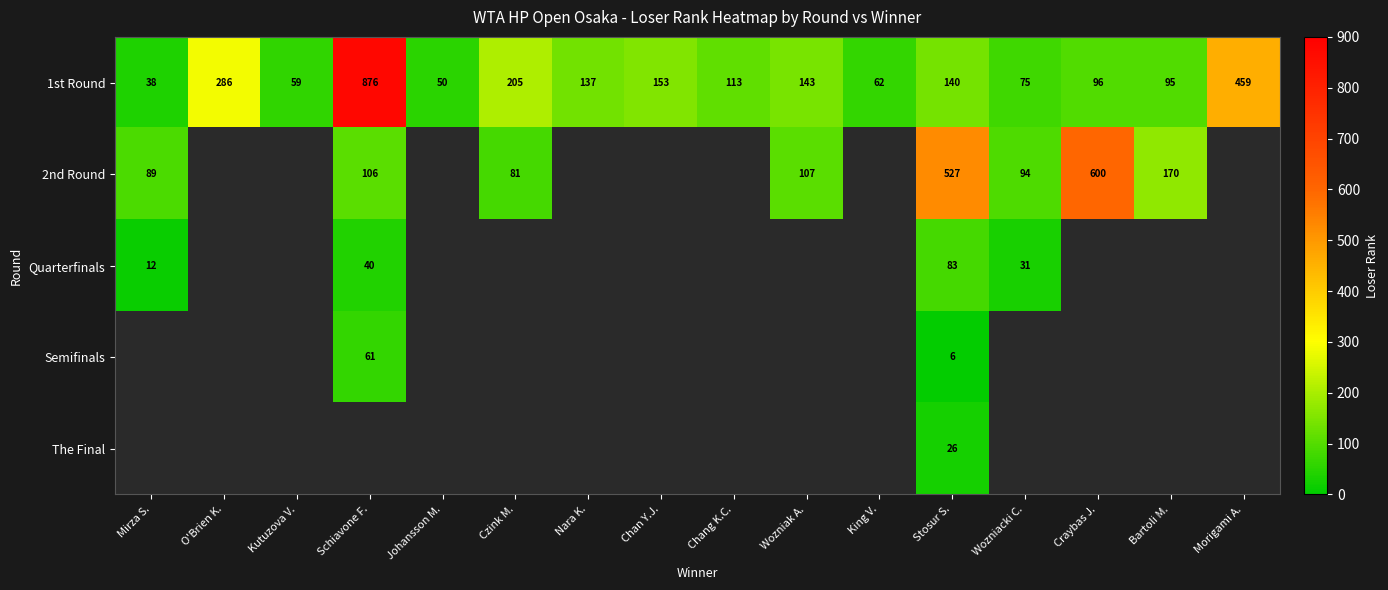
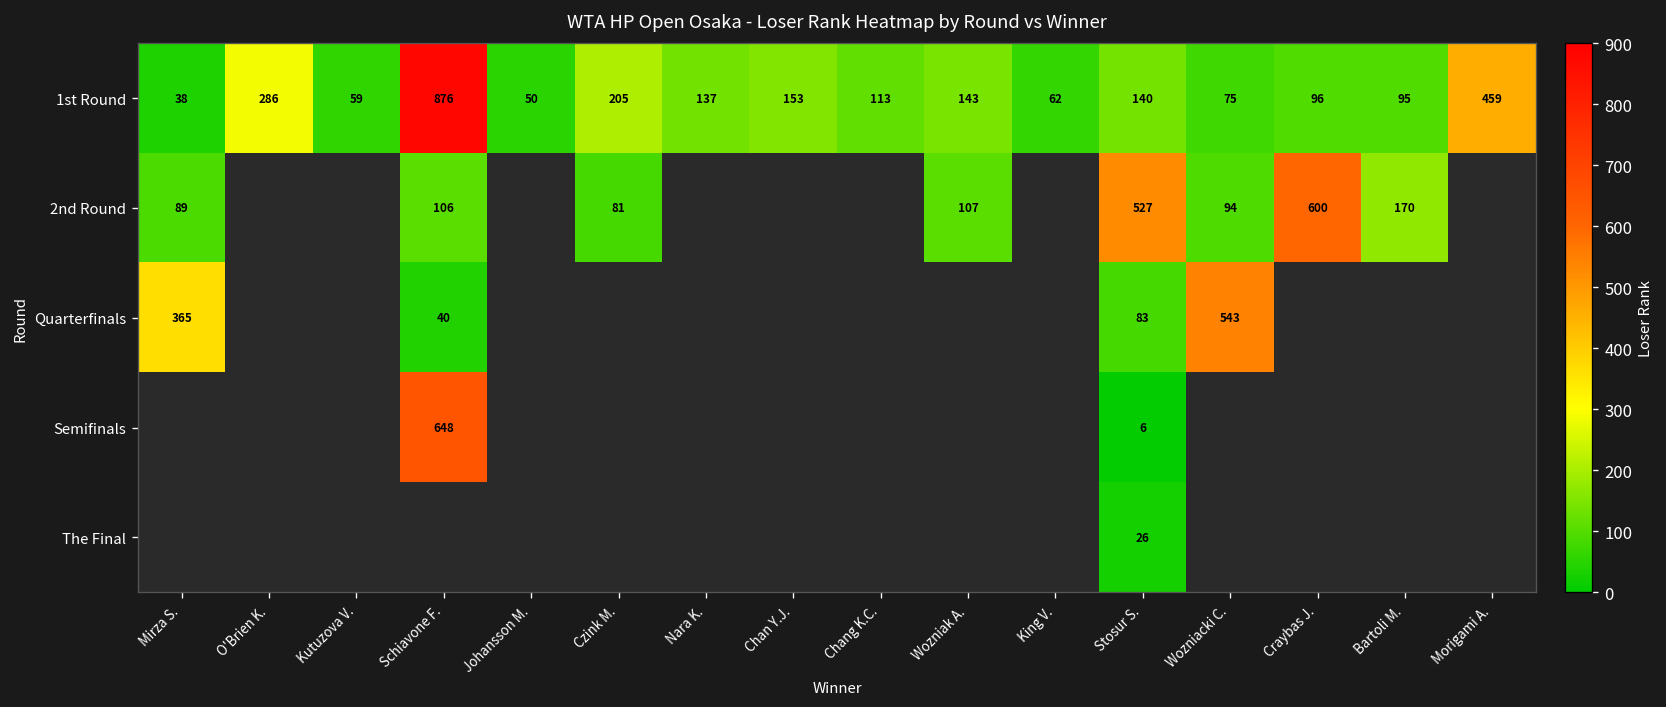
  {
    "1st Round": {
      "Mirza S.": 38,
      "O'Brien K.": 286,
      "Kutuzova V.": 59,
      "Schiavone F.": 876,
      "Johansson M.": 50,
      "Czink M.": 205,
      "Nara K.": 137,
      "Chan Y.J.": 153,
      "Chang K.C.": 113,
      "Wozniak A.": 143,
      "King V.": 62,
      "Stosur S.": 140,
      "Wozniacki C.": 75,
      "Craybas J.": 96,
      "Bartoli M.": 95,
      "Morigami A.": 459
    },
    "2nd Round": {
      "Mirza S.": 89,
      "Schiavone F.": 106,
      "Czink M.": 81,
      "Wozniak A.": 107,
      "Stosur S.": 527,
      "Wozniacki C.": 94,
      "Craybas J.": 600,
      "Bartoli M.": 170
    },
    "Quarterfinals": {
-     "Mirza S.": 12,
+     "Mirza S.": 365,
      "Schiavone F.": 40,
      "Stosur S.": 83,
-     "Wozniacki C.": 31
+     "Wozniacki C.": 543
    },
    "Semifinals": {
-     "Schiavone F.": 61,
+     "Schiavone F.": 648,
      "Stosur S.": 6
    },
    "The Final": {
      "Stosur S.": 26
    }
  }
